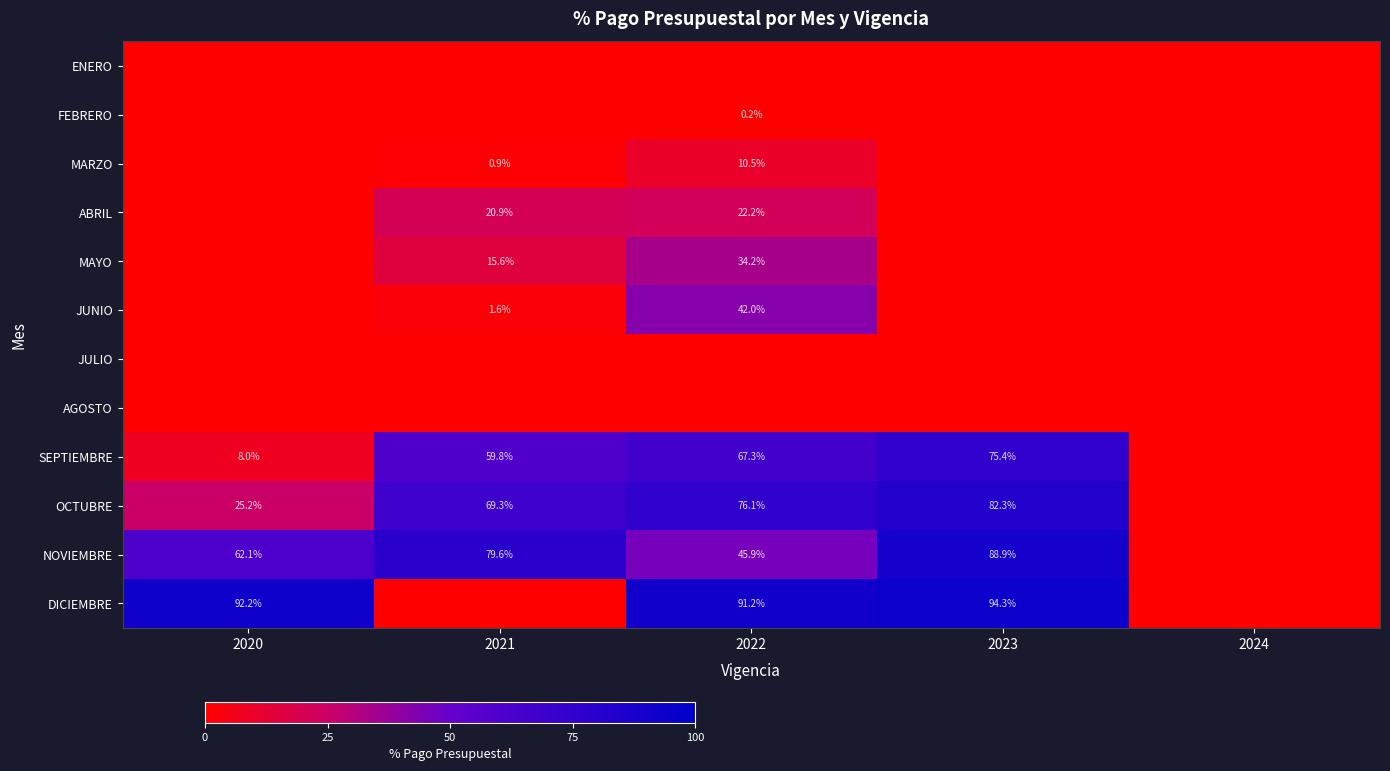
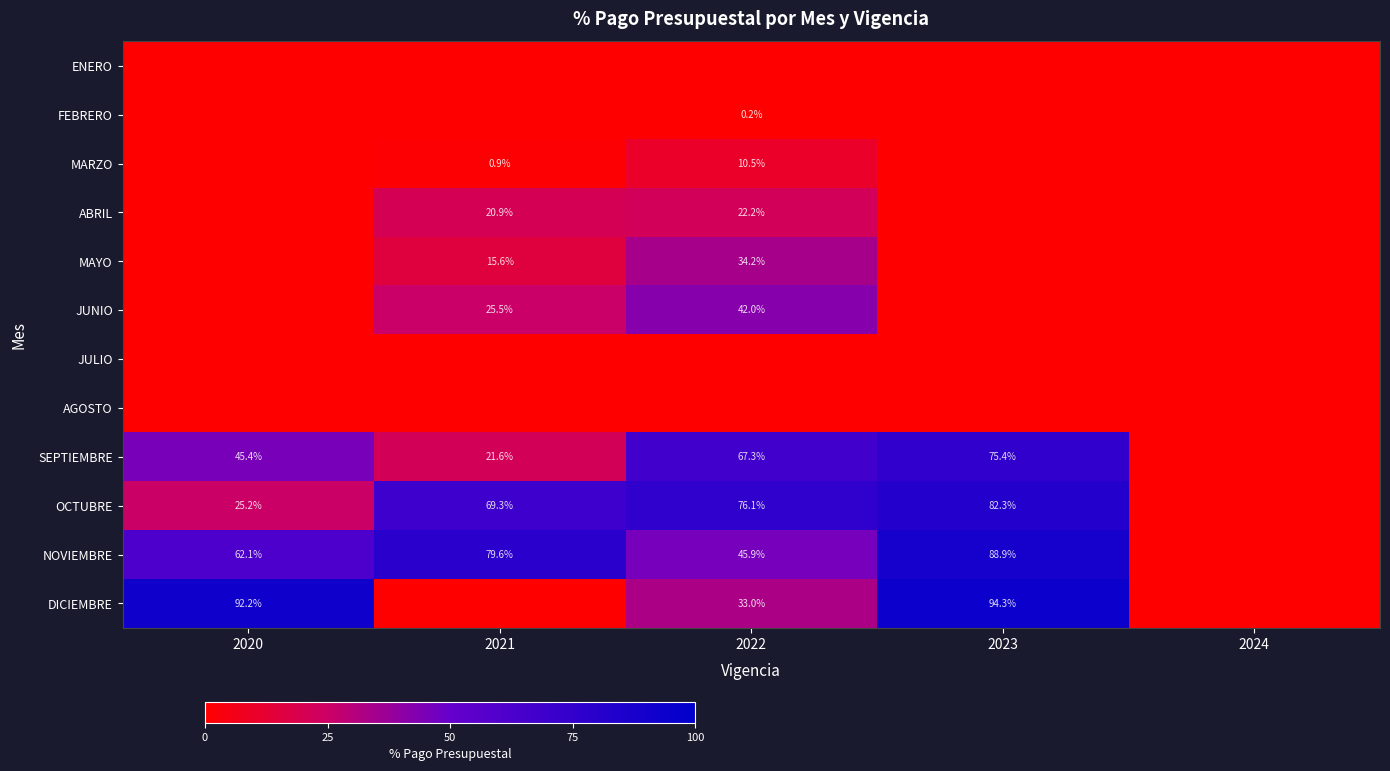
  {
    "FEBRERO": {
      "2022": "0.2%"
    },
    "MARZO": {
      "2021": "0.9%",
      "2022": "10.5%"
    },
    "ABRIL": {
      "2021": "20.9%",
      "2022": "22.2%"
    },
    "MAYO": {
      "2021": "15.6%",
      "2022": "34.2%"
    },
    "JUNIO": {
-     "2021": "1.6%",
+     "2021": "25.5%",
      "2022": "42.0%"
    },
    "SEPTIEMBRE": {
-     "2020": "8.0%",
-     "2021": "59.8%",
+     "2020": "45.4%",
+     "2021": "21.6%",
      "2022": "67.3%",
      "2023": "75.4%"
    },
    "OCTUBRE": {
      "2020": "25.2%",
      "2021": "69.3%",
      "2022": "76.1%",
      "2023": "82.3%"
    },
    "NOVIEMBRE": {
      "2020": "62.1%",
      "2021": "79.6%",
      "2022": "45.9%",
      "2023": "88.9%"
    },
    "DICIEMBRE": {
      "2020": "92.2%",
-     "2022": "91.2%",
+     "2022": "33.0%",
      "2023": "94.3%"
    }
  }
